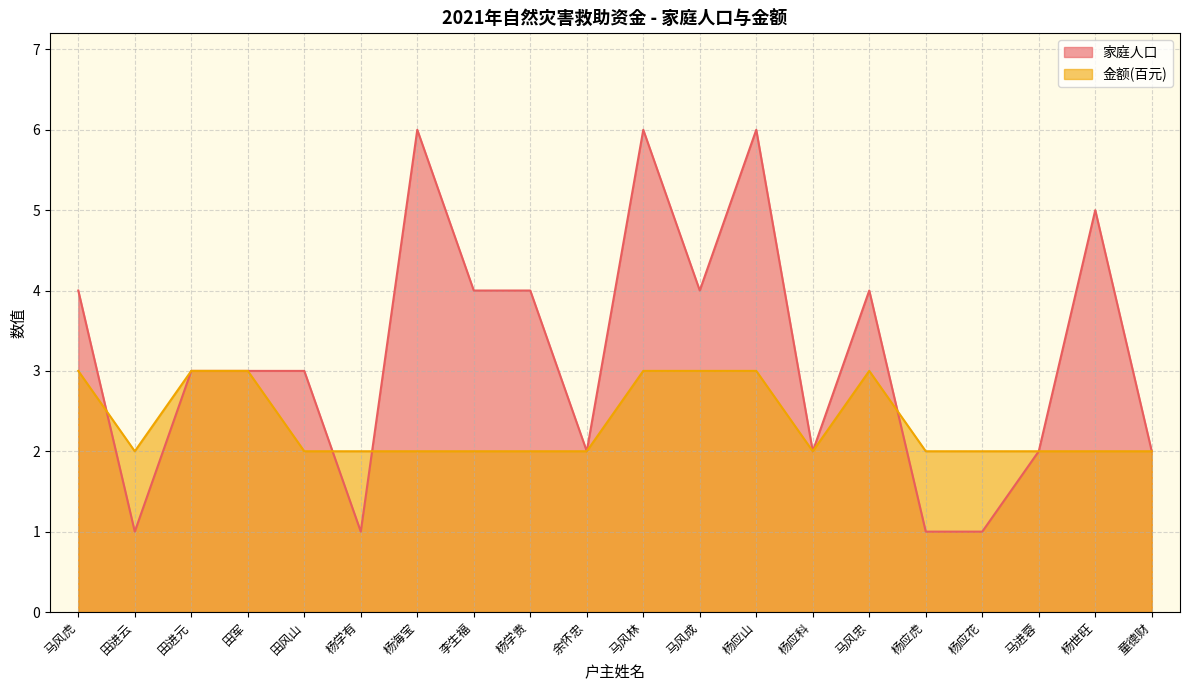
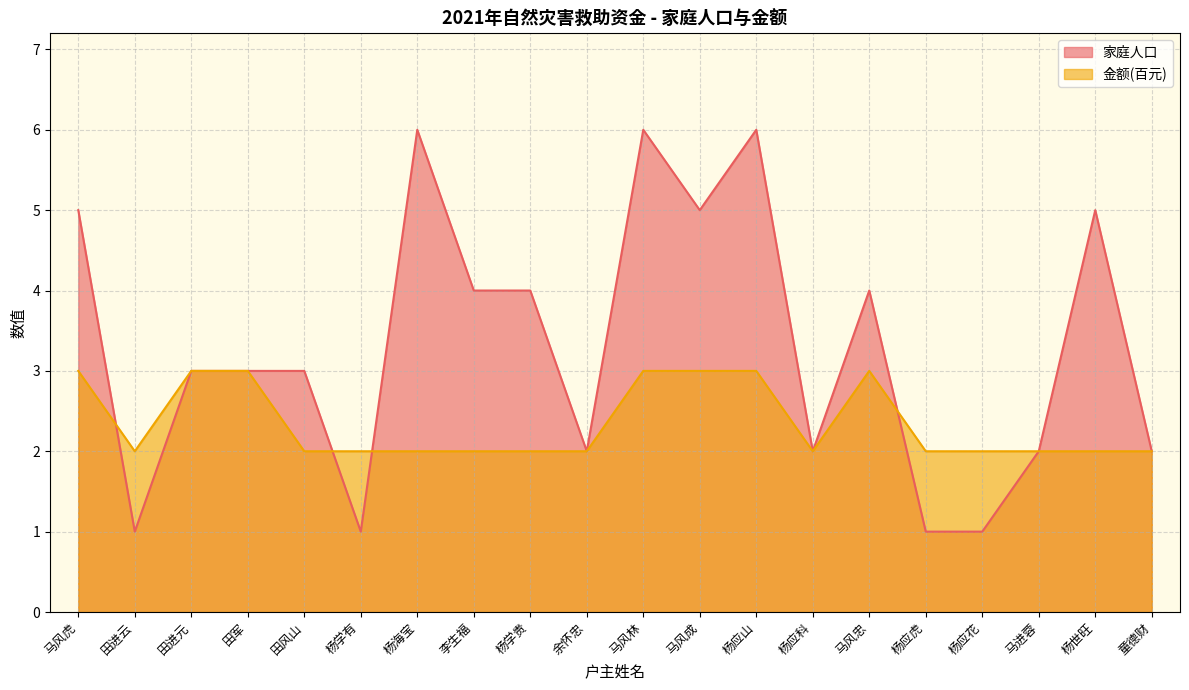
  {
    "家庭人口": {
-     "马风虎": 4,
+     "马风虎": 5,
      "田进云": 1,
      "田风山": 3,
      "杨学有": 1,
      "杨海宝": 6,
      "李生福": 4,
      "杨学贵": 4,
      "马风林": 6,
-     "马风成": 4,
+     "马风成": 5,
      "杨应山": 6,
      "马风忠": 4,
      "杨应虎": 1,
      "杨应花": 1,
      "杨世旺": 5
    },
    "金额(百元)": {
      "马风虎": 3,
      "田进云": 2,
      "田风山": 2,
      "杨学有": 2,
      "杨海宝": 2,
      "李生福": 2,
      "杨学贵": 2,
      "马风林": 3,
      "马风成": 3,
      "杨应山": 3,
      "马风忠": 3,
      "杨应虎": 2,
      "杨应花": 2,
      "杨世旺": 2
    }
  }
